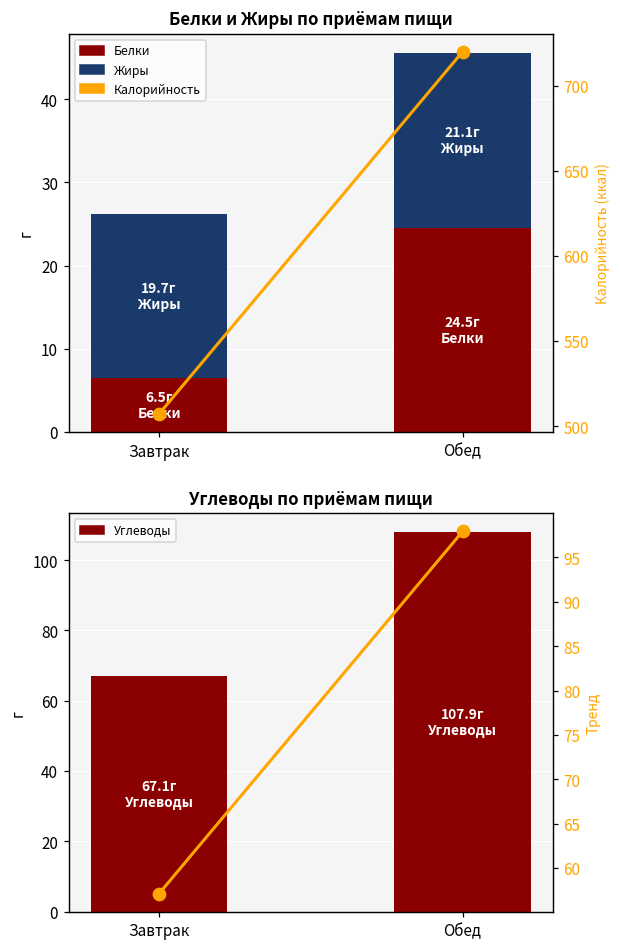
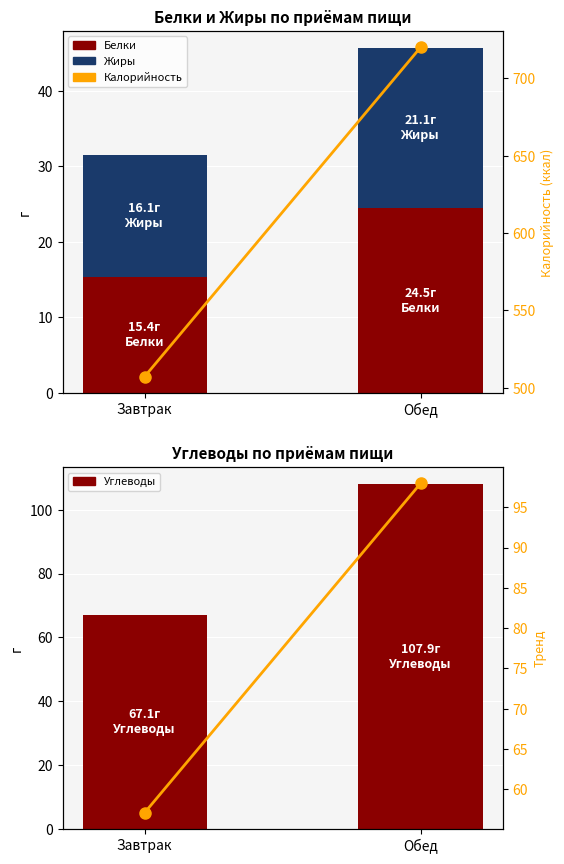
  {
    "Белки и Жиры по приёмам пищи": {
      "Белки": {
-       "Завтрак": "6.5г",
+       "Завтрак": "15.4г",
        "Обед": "24.5г"
      },
      "Жиры": {
-       "Завтрак": "19.7г",
+       "Завтрак": "16.1г",
        "Обед": "21.1г"
      }
    },
    "Углеводы по приёмам пищи": {
      "Углеводы": {
        "Завтрак": "67.1г",
        "Обед": "107.9г"
      }
    }
  }
